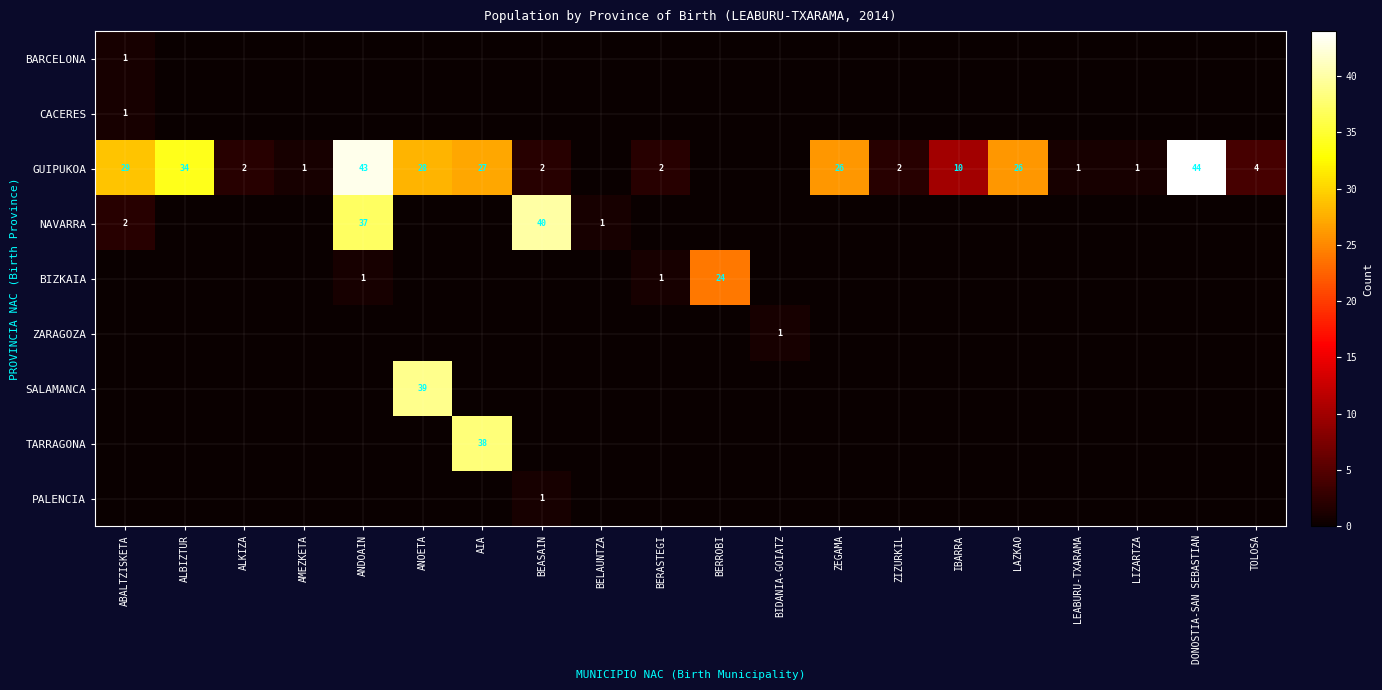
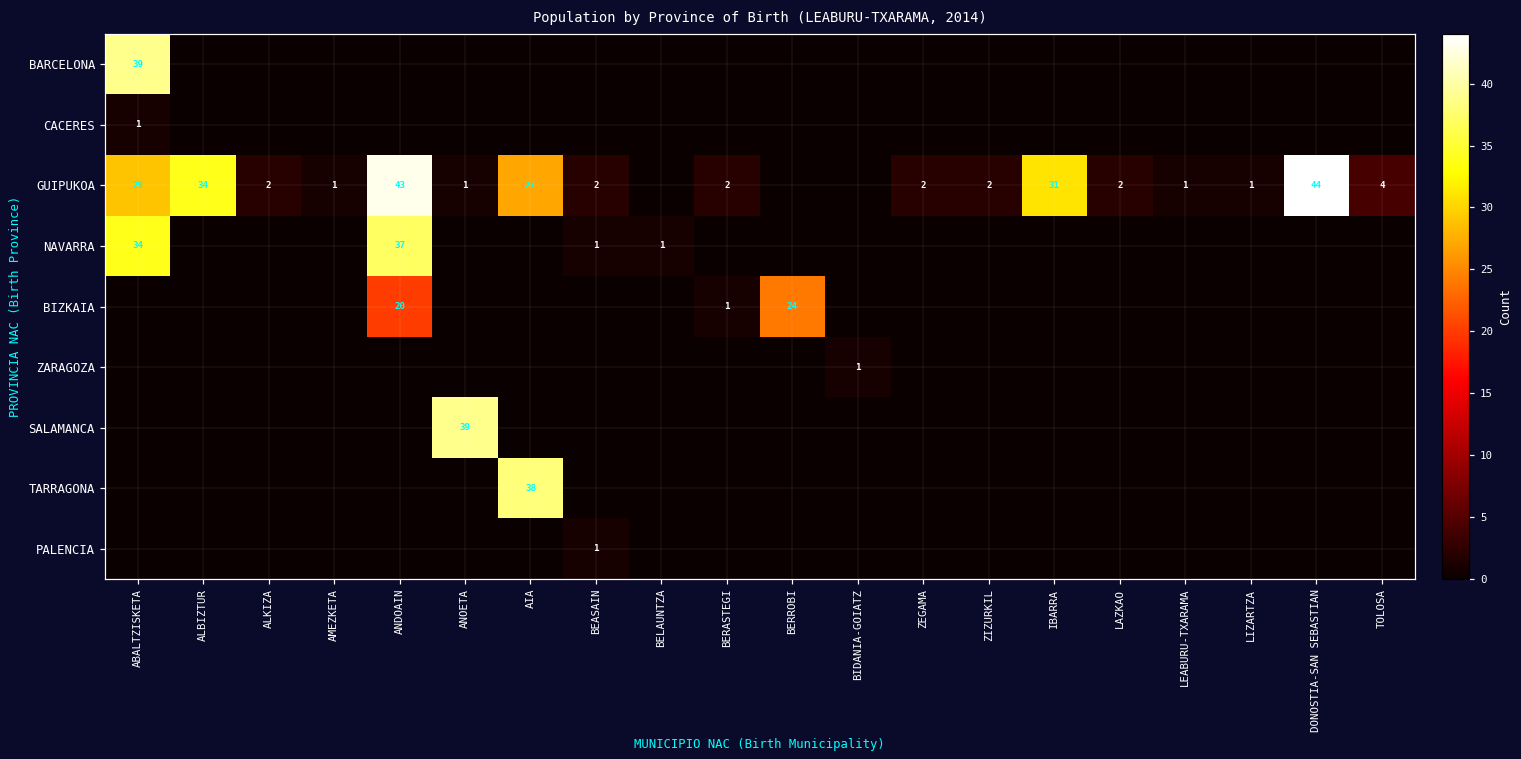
  {
    "BARCELONA": {
-     "ABALTZISKETA": 1
+     "ABALTZISKETA": 39
    },
    "CACERES": {
      "ABALTZISKETA": 1
    },
    "GUIPUKOA": {
      "ABALTZISKETA": 29,
      "ALBIZTUR": 34,
      "ALKIZA": 2,
      "AMEZKETA": 1,
      "ANDOAIN": 43,
-     "ANOETA": 28,
+     "ANOETA": 1,
      "AIA": 27,
      "BEASAIN": 2,
      "BERASTEGI": 2,
-     "ZEGAMA": 26,
+     "ZEGAMA": 2,
      "ZIZURKIL": 2,
-     "IBARRA": 10,
-     "LAZKAO": 26,
+     "IBARRA": 31,
+     "LAZKAO": 2,
      "LEABURU-TXARAMA": 1,
      "LIZARTZA": 1,
      "DONOSTIA-SAN SEBASTIAN": 44,
      "TOLOSA": 4
    },
    "NAVARRA": {
-     "ABALTZISKETA": 2,
+     "ABALTZISKETA": 34,
      "ANDOAIN": 37,
-     "BEASAIN": 40,
+     "BEASAIN": 1,
      "BELAUNTZA": 1
    },
    "BIZKAIA": {
-     "ANDOAIN": 1,
+     "ANDOAIN": 20,
      "BERASTEGI": 1,
      "BERROBI": 24
    },
    "ZARAGOZA": {
      "BIDANIA-GOIATZ": 1
    },
    "SALAMANCA": {
      "ANOETA": 39
    },
    "TARRAGONA": {
      "AIA": 38
    },
    "PALENCIA": {
      "BEASAIN": 1
    }
  }
